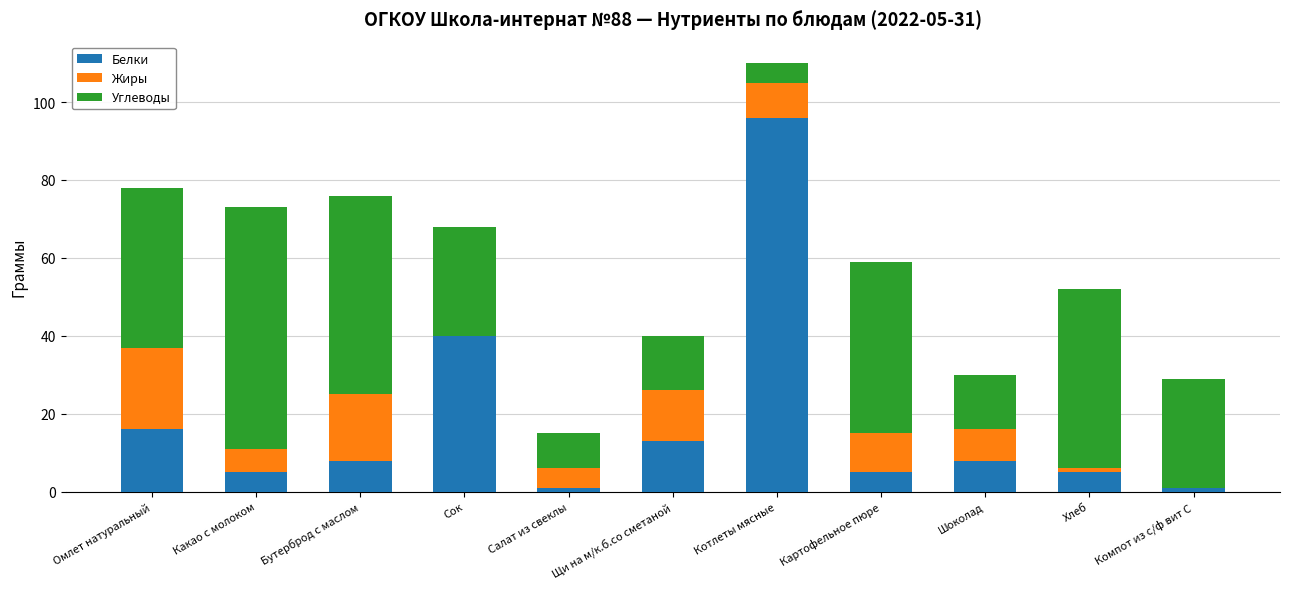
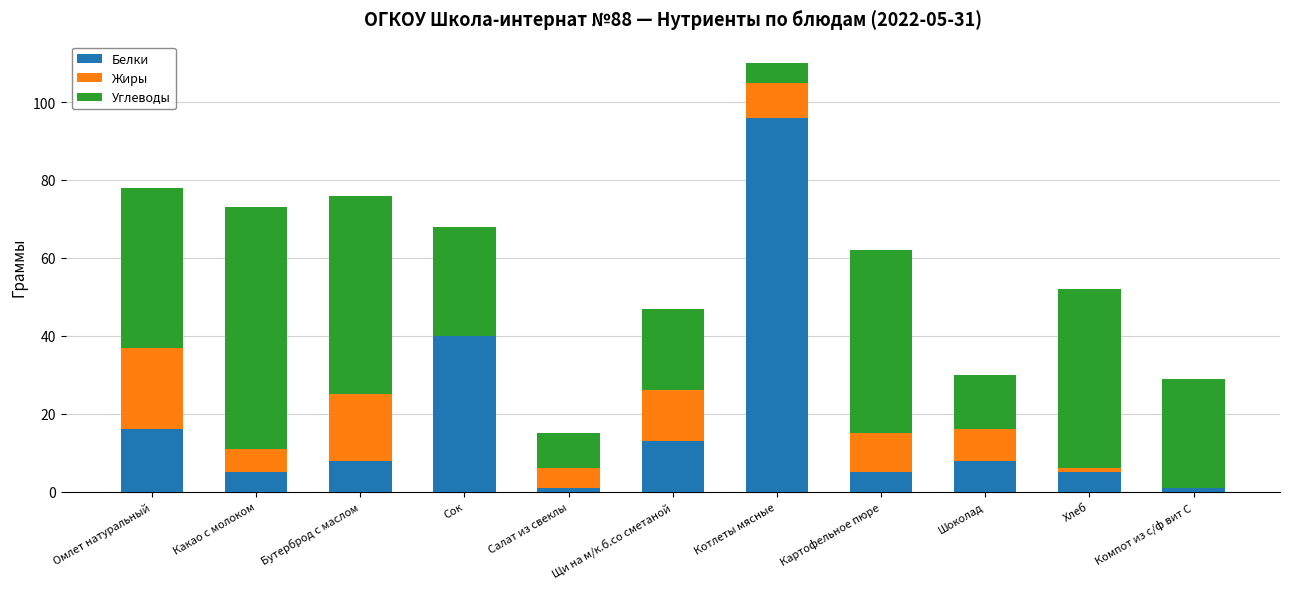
  {
    "Белки": {
      "Омлет натуральный": 16,
      "Какао с молоком": 5,
      "Бутерброд с маслом": 8,
      "Сок": 40,
      "Салат из свеклы": 1,
      "Щи на м/к.б.со сметаной": 13,
      "Котлеты мясные": 96,
      "Картофельное пюре": 5,
      "Шоколад": 8,
      "Хлеб": 5,
      "Компот из с/ф вит С": 1
    },
    "Жиры": {
      "Омлет натуральный": 21,
      "Какао с молоком": 6,
      "Бутерброд с маслом": 17,
      "Сок": 0,
      "Салат из свеклы": 5,
      "Щи на м/к.б.со сметаной": 13,
      "Котлеты мясные": 9,
      "Картофельное пюре": 10,
      "Шоколад": 8,
      "Хлеб": 1,
      "Компот из с/ф вит С": 0
    },
    "Углеводы": {
      "Омлет натуральный": 41,
      "Какао с молоком": 62,
      "Бутерброд с маслом": 51,
      "Сок": 28,
      "Салат из свеклы": 9,
-     "Щи на м/к.б.со сметаной": 14,
+     "Щи на м/к.б.со сметаной": 21,
      "Котлеты мясные": 5,
-     "Картофельное пюре": 44,
+     "Картофельное пюре": 47,
      "Шоколад": 14,
      "Хлеб": 46,
      "Компот из с/ф вит С": 28
    }
  }
